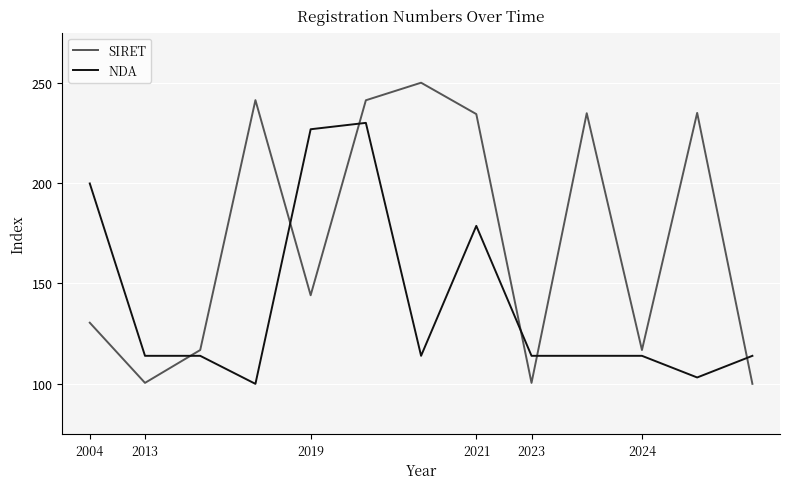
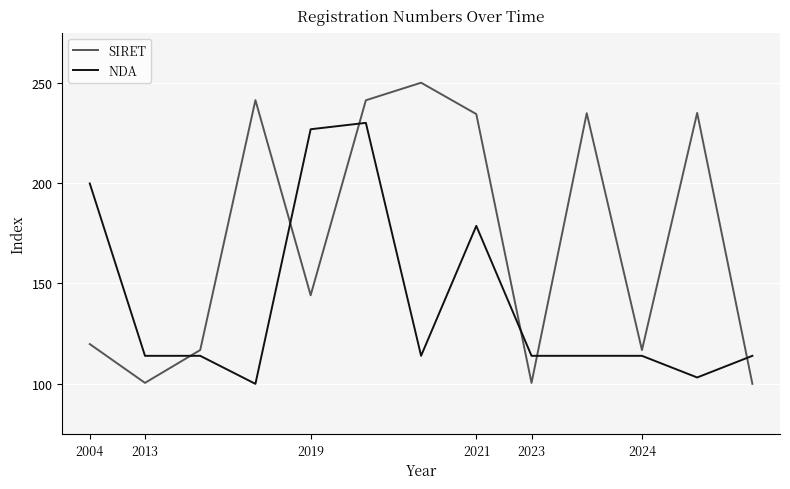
  {
    "SIRET": {
-     "2004": 130,
+     "2004": 120,
      "2021": 234
    },
    "NDA": {
      "2004": 200,
      "2021": 179
    }
  }
